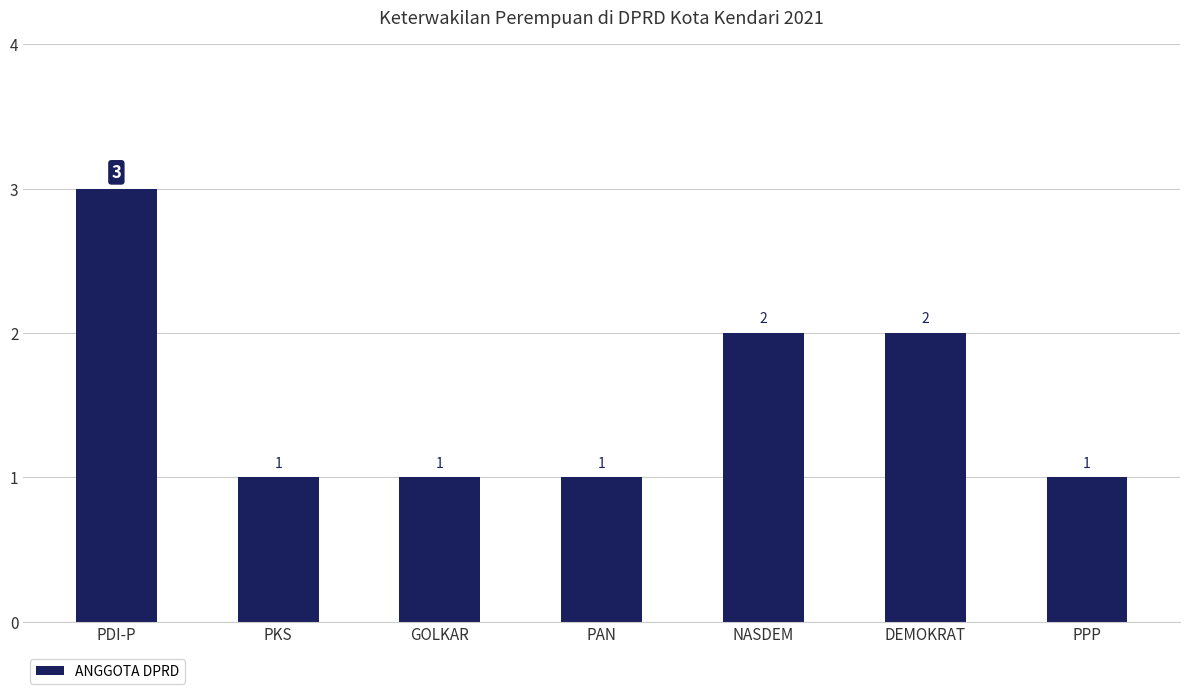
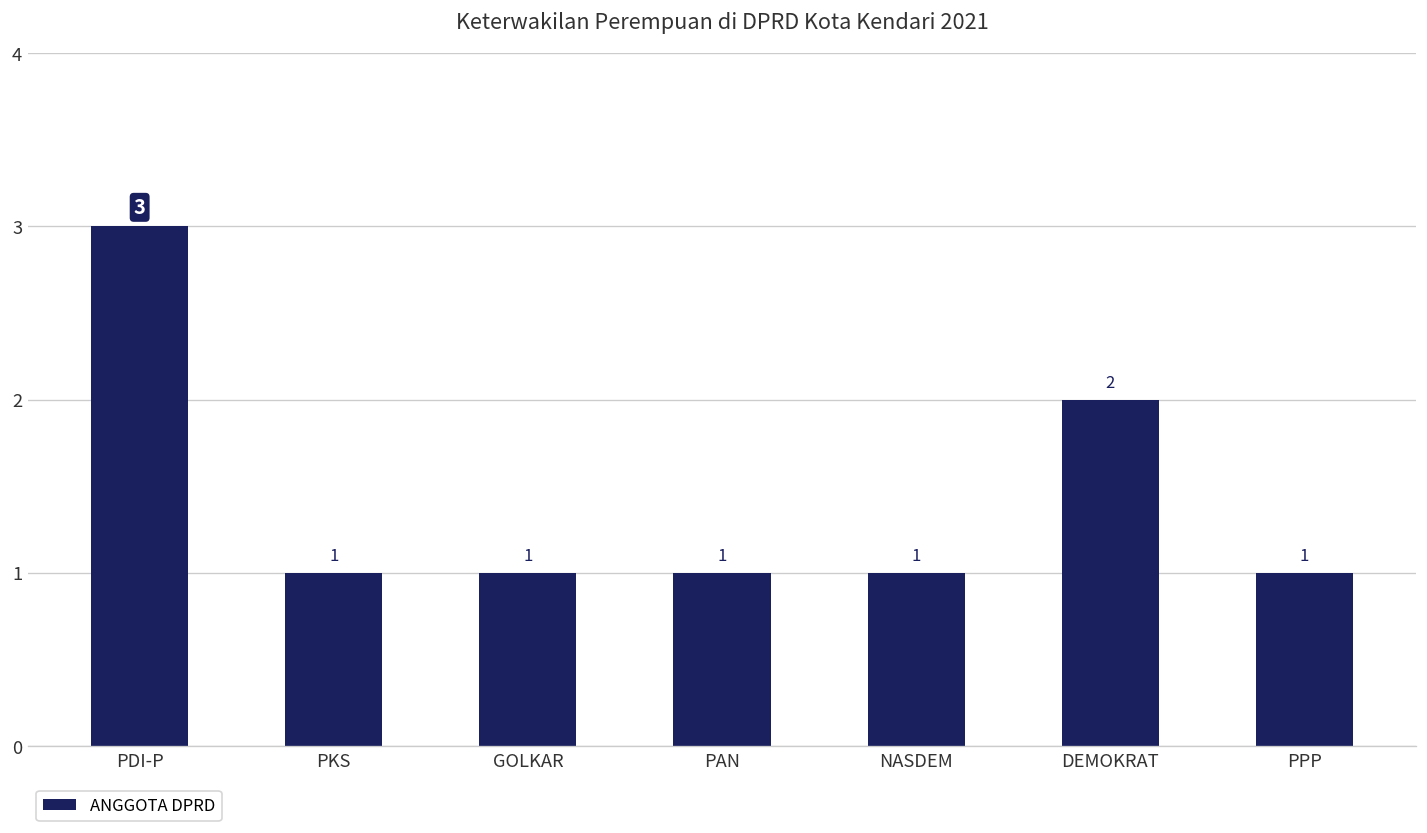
  {
    "PKS": 1,
    "GOLKAR": 1,
    "PAN": 1,
-   "NASDEM": 2,
+   "NASDEM": 1,
    "DEMOKRAT": 2,
    "PPP": 1
  }
